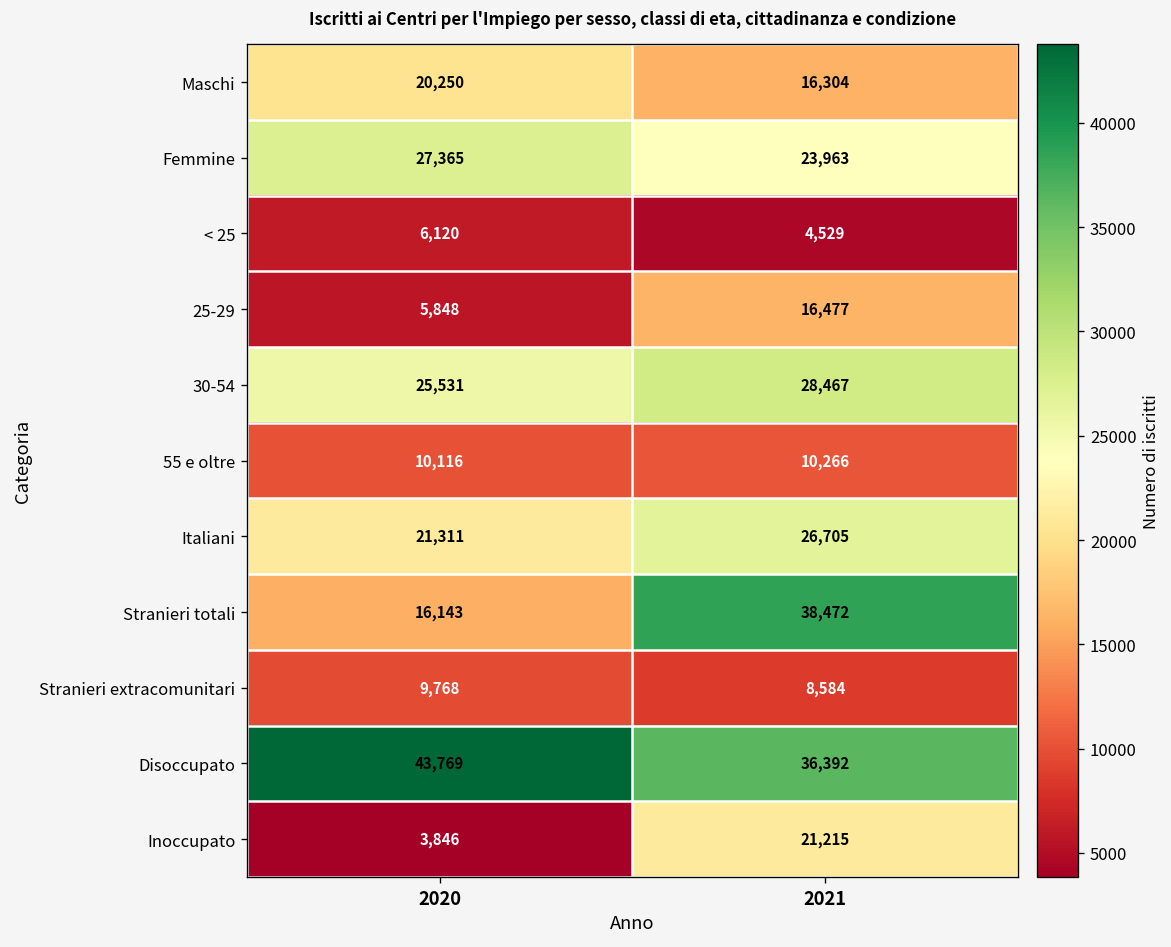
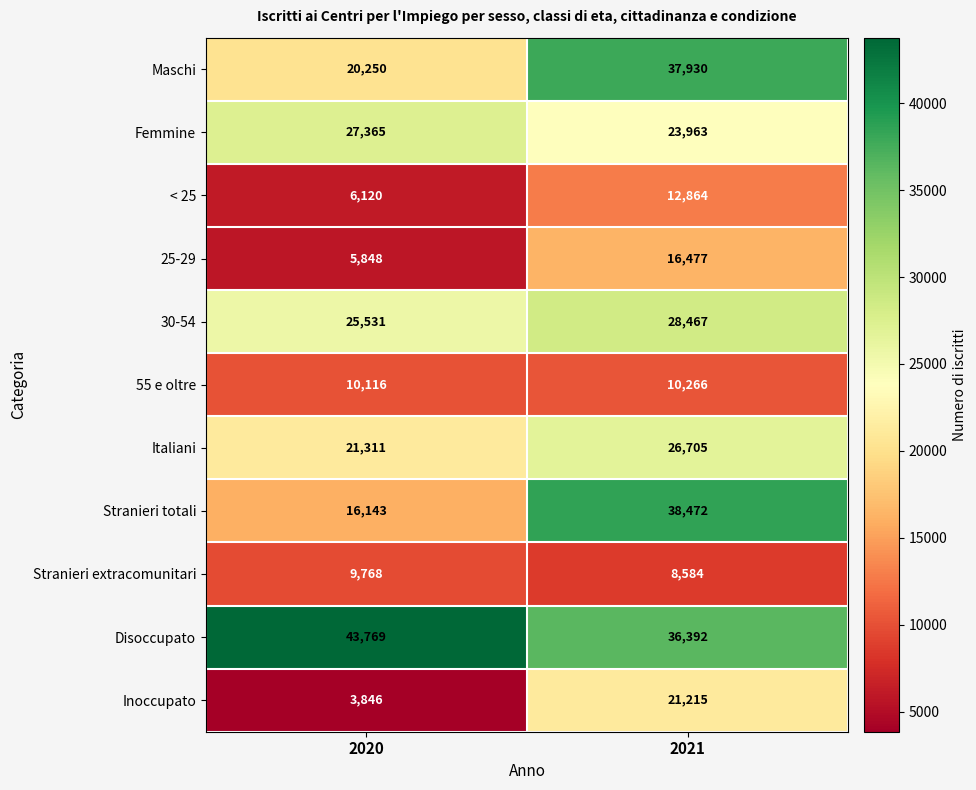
  {
    "Maschi": {
      "2020": "20,250",
-     "2021": "16,304"
+     "2021": "37,930"
    },
    "Femmine": {
      "2020": "27,365",
      "2021": "23,963"
    },
    "< 25": {
      "2020": "6,120",
-     "2021": "4,529"
+     "2021": "12,864"
    },
    "25-29": {
      "2020": "5,848",
      "2021": "16,477"
    },
    "30-54": {
      "2020": "25,531",
      "2021": "28,467"
    },
    "55 e oltre": {
      "2020": "10,116",
      "2021": "10,266"
    },
    "Italiani": {
      "2020": "21,311",
      "2021": "26,705"
    },
    "Stranieri totali": {
      "2020": "16,143",
      "2021": "38,472"
    },
    "Stranieri extracomunitari": {
      "2020": "9,768",
      "2021": "8,584"
    },
    "Disoccupato": {
      "2020": "43,769",
      "2021": "36,392"
    },
    "Inoccupato": {
      "2020": "3,846",
      "2021": "21,215"
    }
  }
